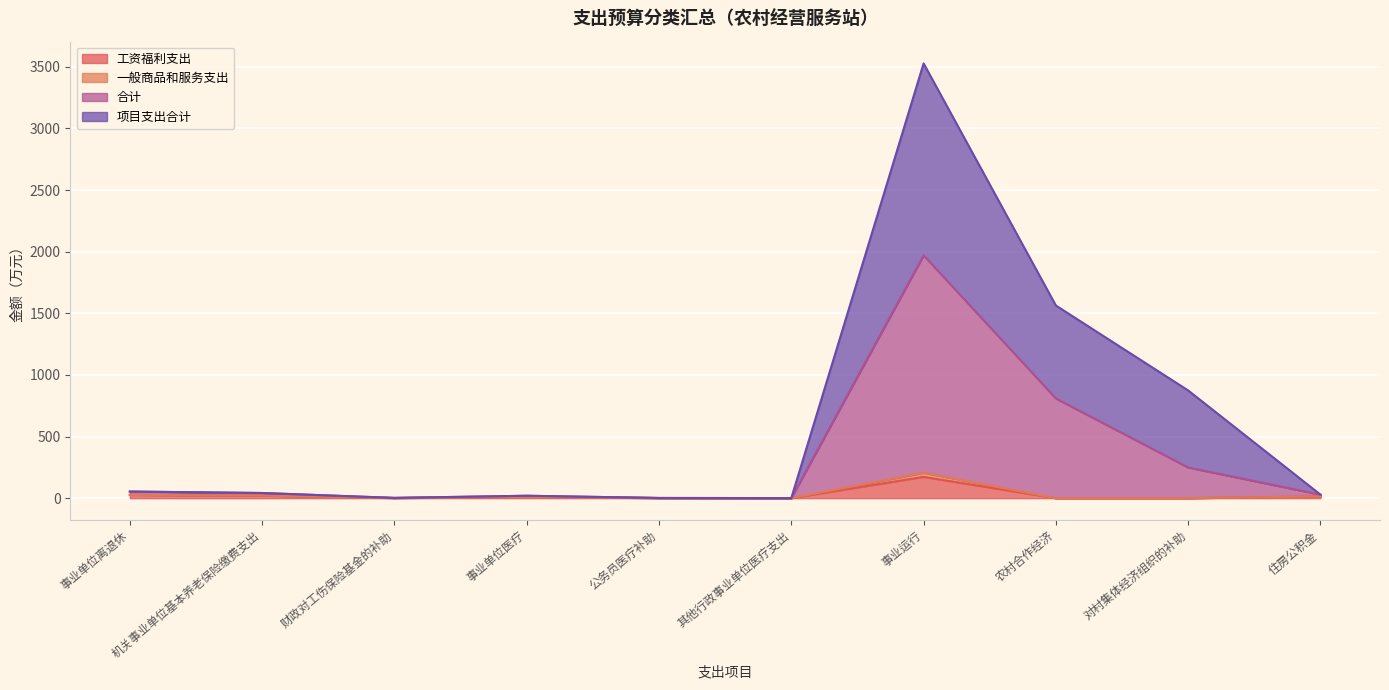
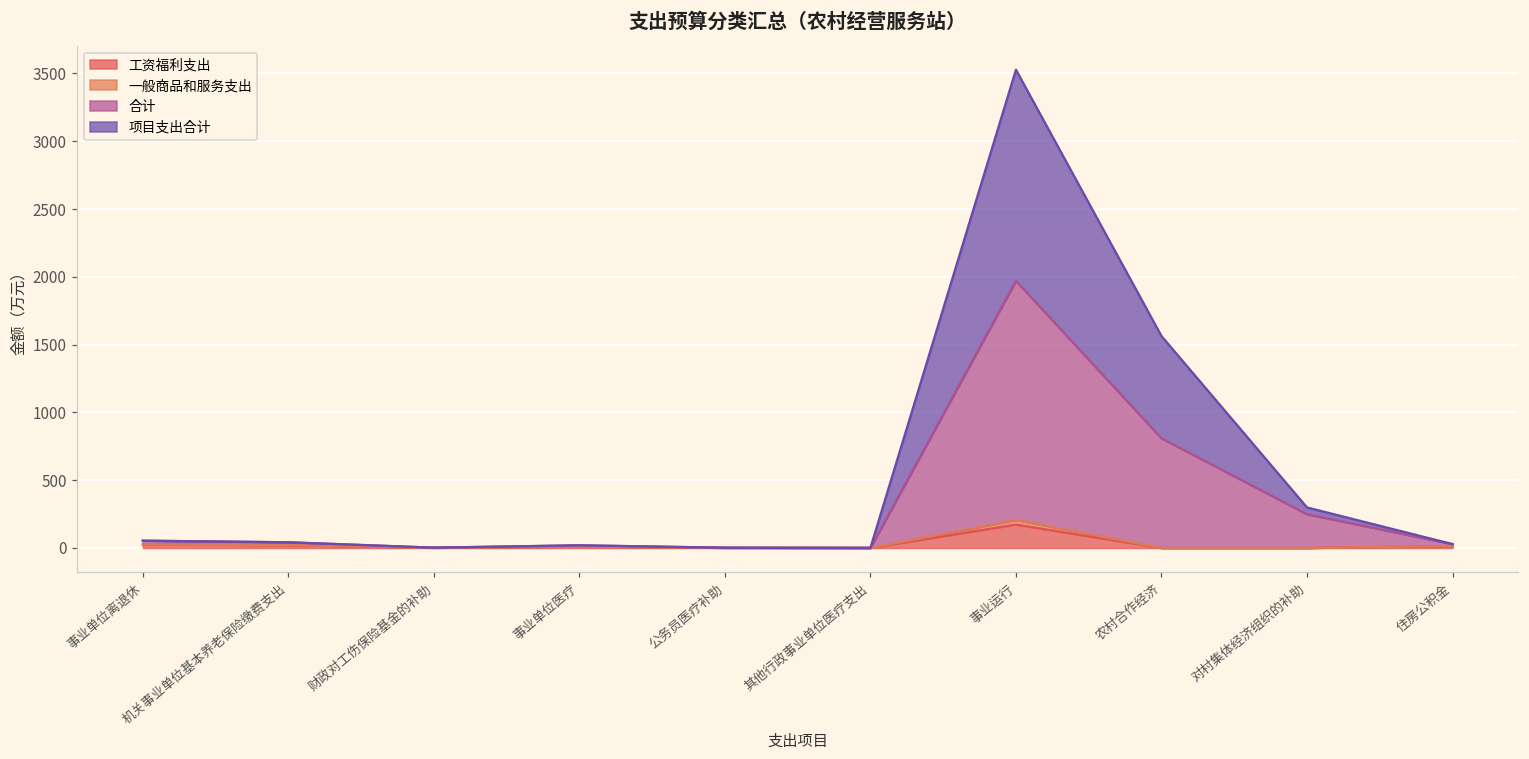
  {
    "合计": {
      "事业运行": 1760,
      "农村合作经济": 810,
      "对村集体经济组织的补助": 250
    },
    "项目支出合计": {
      "事业运行": 1560,
      "农村合作经济": 750,
-     "对村集体经济组织的补助": 630
+     "对村集体经济组织的补助": 50
    }
  }
